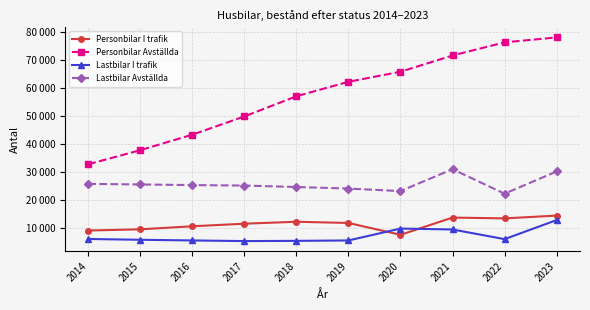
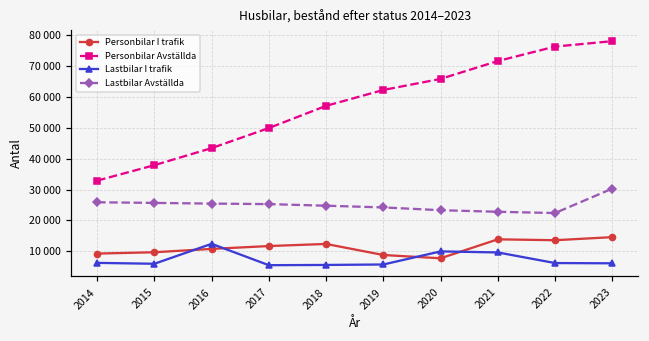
  {
    "Personbilar I trafik": {
      "2014": 9000,
      "2015": 10000,
      "2016": 11000,
      "2017": 12000,
      "2018": 12000,
-     "2019": 12000,
+     "2019": 9000,
      "2020": 8000,
      "2021": 14000,
      "2022": 14000,
      "2023": 15000
    },
    "Personbilar Avställda": {
      "2014": 33000,
      "2015": 38000,
      "2016": 43000,
      "2017": 50000,
      "2018": 57000,
      "2019": 62000,
      "2020": 66000,
      "2021": 72000,
      "2022": 76000,
      "2023": 78000
    },
    "Lastbilar I trafik": {
      "2014": 6000,
      "2015": 6000,
-     "2016": 6000,
+     "2016": 12000,
      "2017": 6000,
      "2018": 6000,
      "2019": 6000,
      "2020": 10000,
      "2021": 10000,
      "2022": 6000,
-     "2023": 13000
+     "2023": 6000
    },
    "Lastbilar Avställda": {
      "2014": 26000,
      "2015": 26000,
      "2016": 25000,
      "2017": 25000,
      "2018": 25000,
      "2019": 24000,
      "2020": 23000,
-     "2021": 31000,
+     "2021": 23000,
      "2022": 22000,
      "2023": 30000
    }
  }
